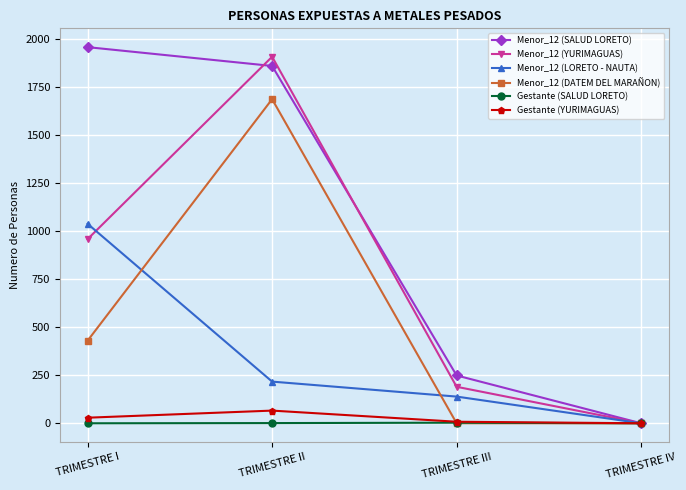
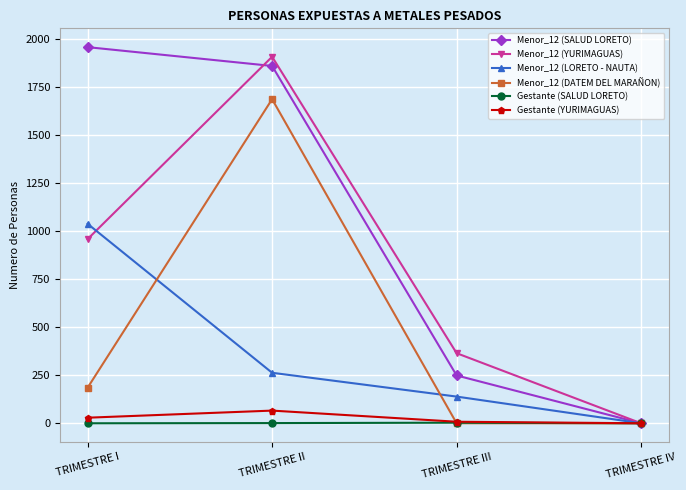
  {
    "Menor_12 (SALUD LORETO)": {
      "TRIMESTRE I": 1960,
      "TRIMESTRE II": 1860,
      "TRIMESTRE III": 250
    },
    "Menor_12 (YURIMAGUAS)": {
      "TRIMESTRE I": 960,
      "TRIMESTRE II": 1910,
-     "TRIMESTRE III": 190
+     "TRIMESTRE III": 370
    },
    "Menor_12 (LORETO - NAUTA)": {
      "TRIMESTRE I": 1040,
-     "TRIMESTRE II": 220,
+     "TRIMESTRE II": 260,
      "TRIMESTRE III": 140
    },
    "Menor_12 (DATEM DEL MARAÑON)": {
-     "TRIMESTRE I": 430,
+     "TRIMESTRE I": 190,
      "TRIMESTRE II": 1690
    },
    "Gestante (SALUD LORETO)": {
      "TRIMESTRE I": 0,
      "TRIMESTRE II": 0
    },
    "Gestante (YURIMAGUAS)": {
      "TRIMESTRE I": 30,
      "TRIMESTRE II": 70
    }
  }
